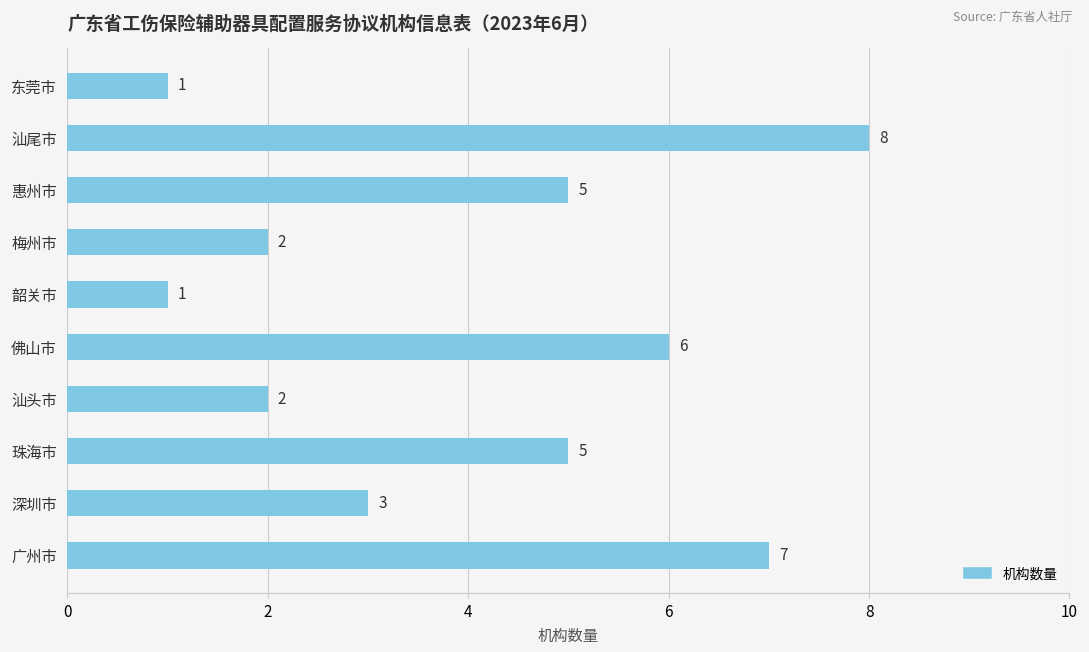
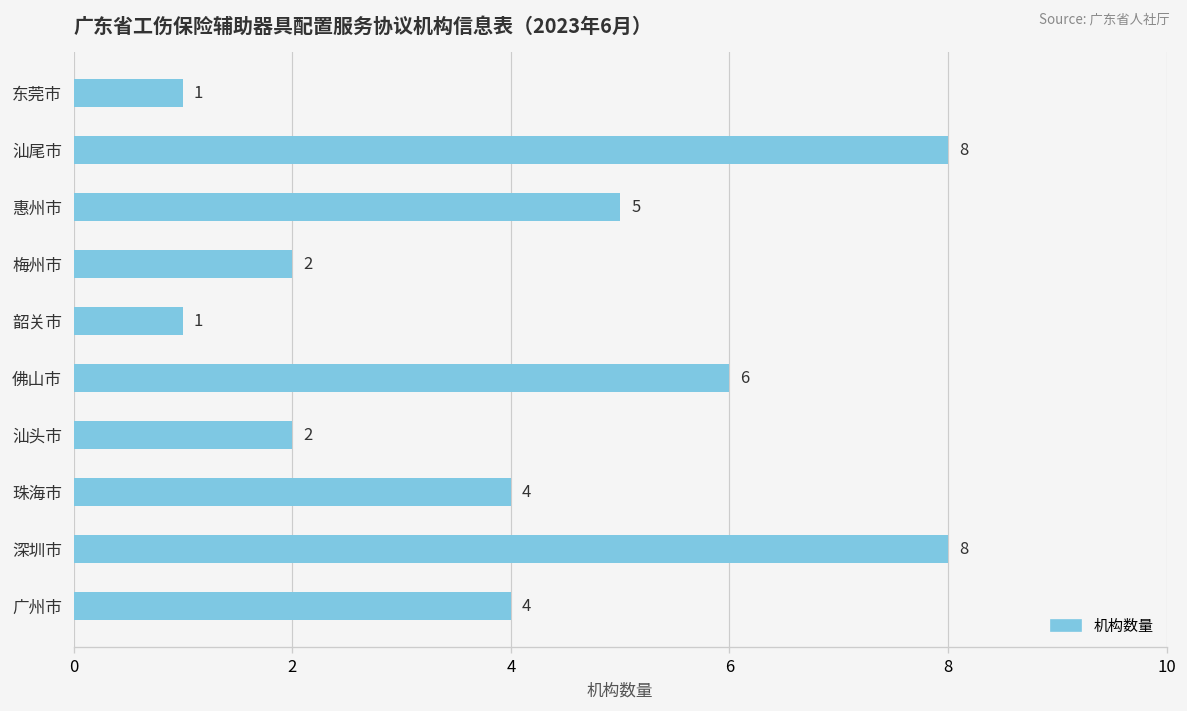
  {
    "东莞市": 1,
    "汕尾市": 8,
    "惠州市": 5,
    "梅州市": 2,
    "韶关市": 1,
    "佛山市": 6,
    "汕头市": 2,
-   "珠海市": 5,
-   "深圳市": 3,
-   "广州市": 7
+   "珠海市": 4,
+   "深圳市": 8,
+   "广州市": 4
  }
